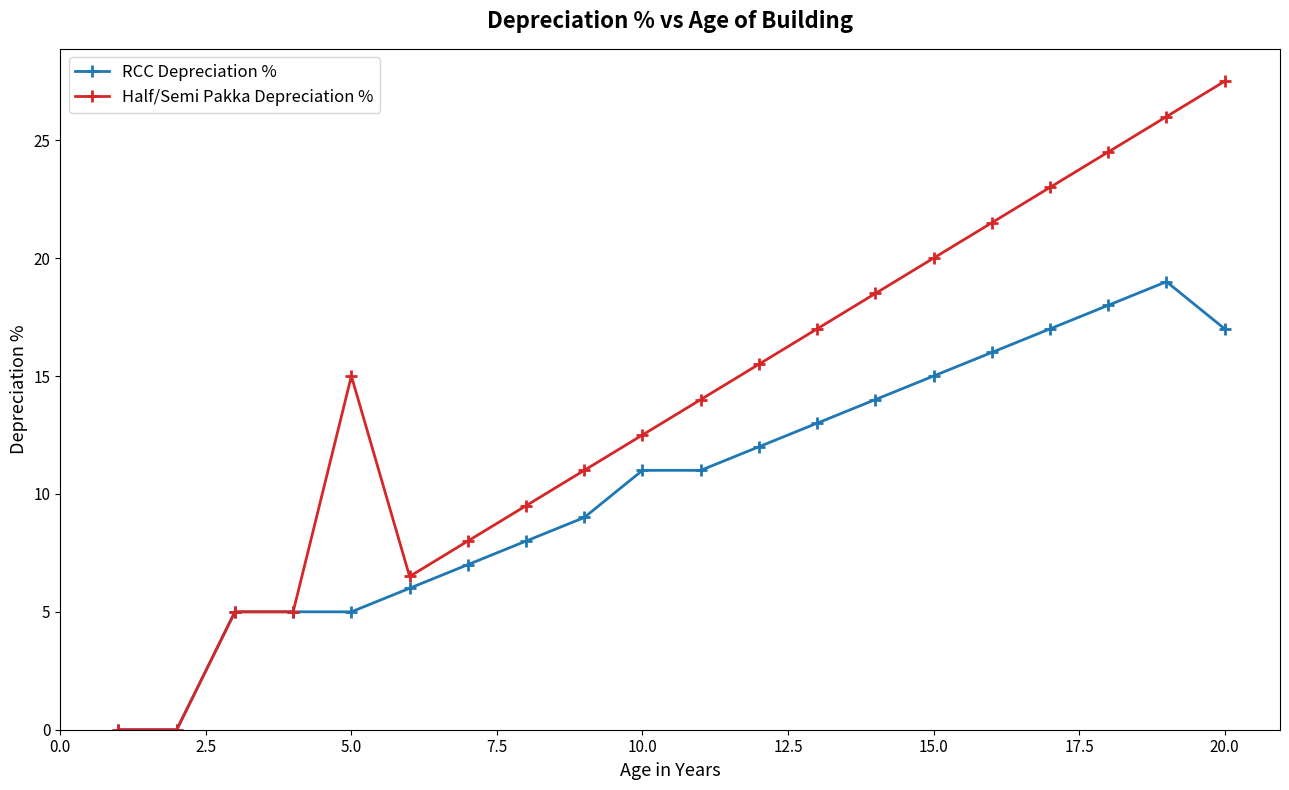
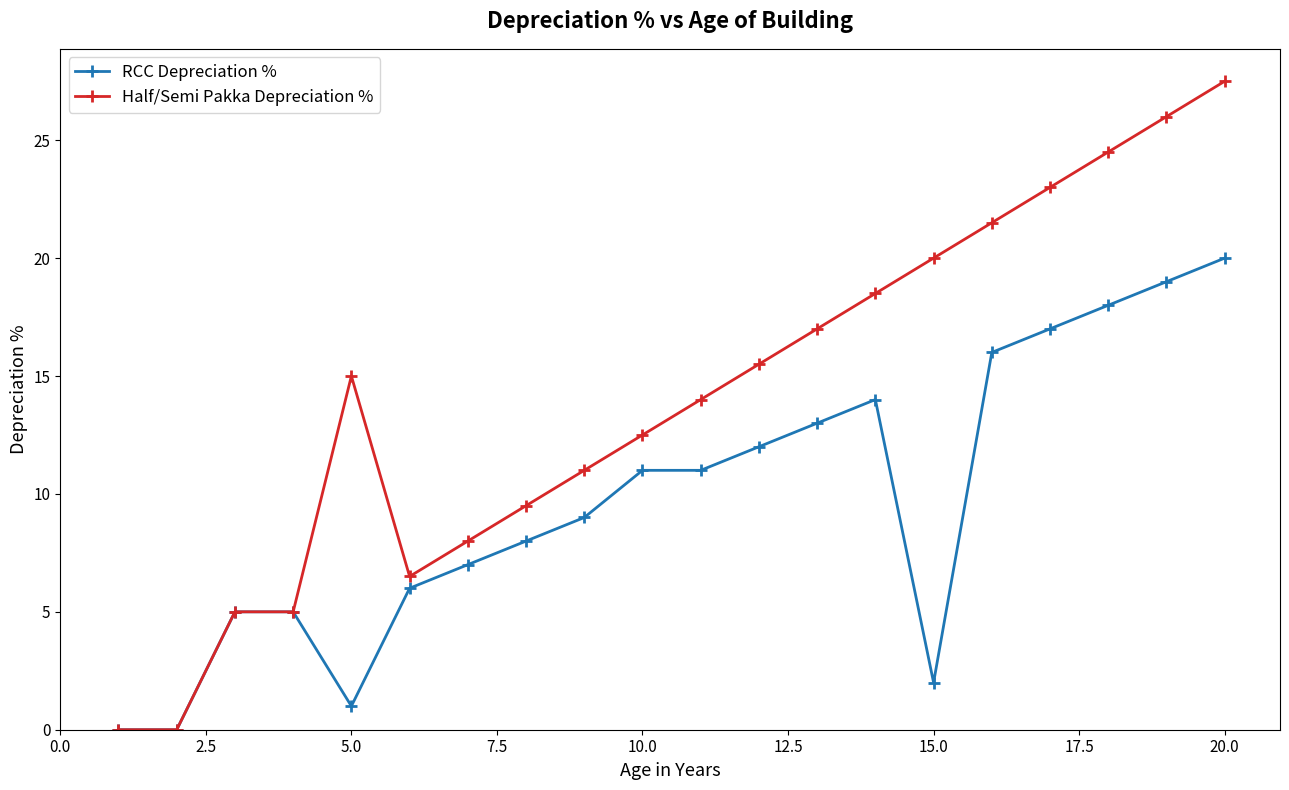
  {
    "RCC Depreciation %": {
-     "5.0": 5,
+     "5.0": 1,
      "10.0": 11,
-     "15.0": 15,
-     "20.0": 17
+     "15.0": 2,
+     "20.0": 20
    },
    "Half/Semi Pakka Depreciation %": {
      "5.0": 15,
      "10.0": 12.5,
      "15.0": 20,
      "20.0": 27.5
    }
  }
